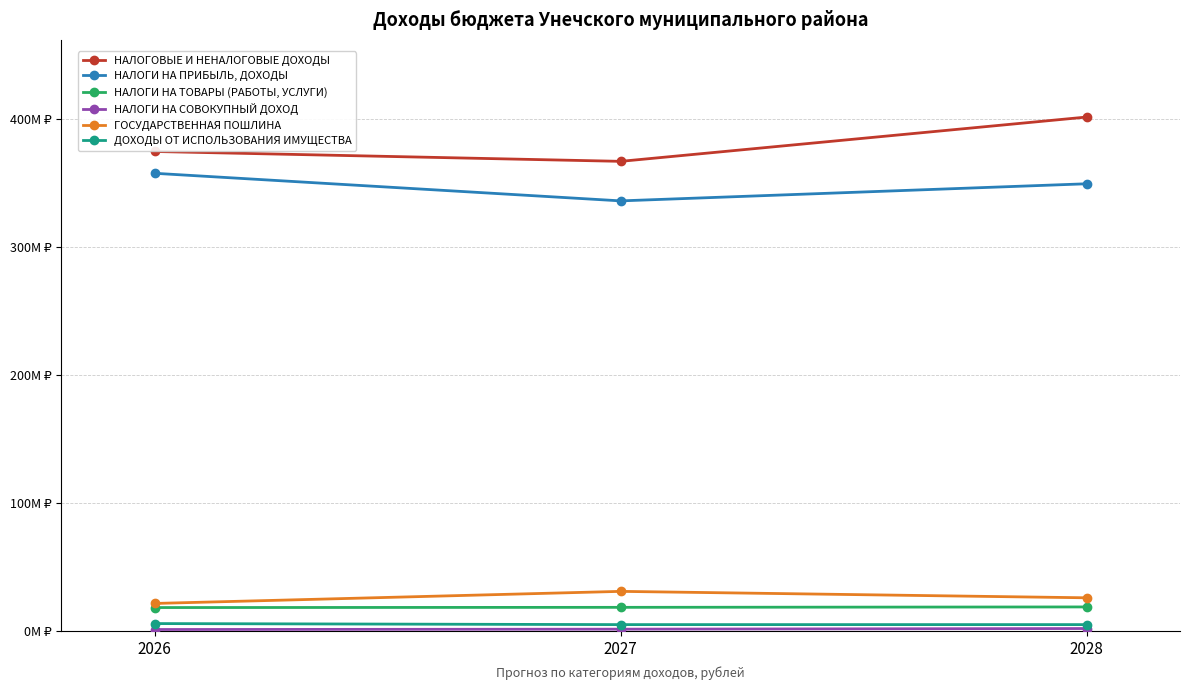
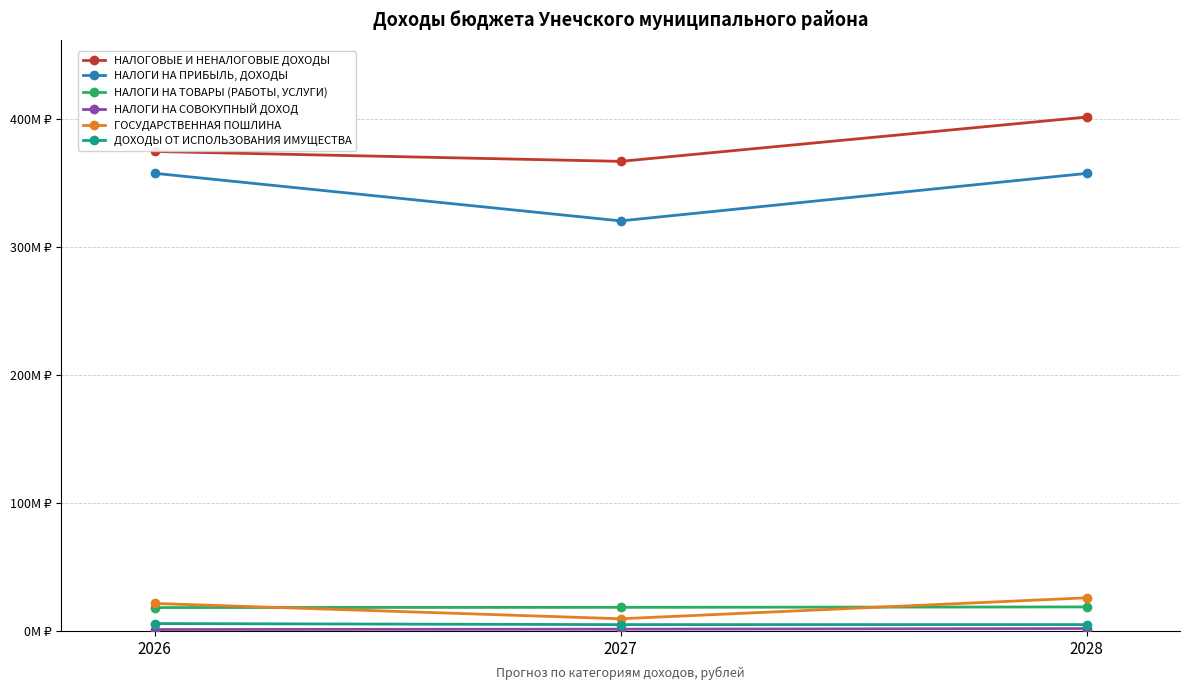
  {
    "НАЛОГОВЫЕ И НЕНАЛОГОВЫЕ ДОХОДЫ": {
      "2026": "375M ₽",
      "2027": "367M ₽",
      "2028": "401M ₽"
    },
    "НАЛОГИ НА ПРИБЫЛЬ, ДОХОДЫ": {
      "2026": "358M ₽",
-     "2027": "336M ₽",
-     "2028": "349M ₽"
+     "2027": "320M ₽",
+     "2028": "358M ₽"
    },
    "НАЛОГИ НА СОВОКУПНЫЙ ДОХОД": {
      "2026": "1M ₽",
      "2027": "2M ₽",
      "2028": "2M ₽"
    },
    "ГОСУДАРСТВЕННАЯ ПОШЛИНА": {
      "2026": "22M ₽",
-     "2027": "31M ₽",
+     "2027": "10M ₽",
      "2028": "26M ₽"
    }
  }
